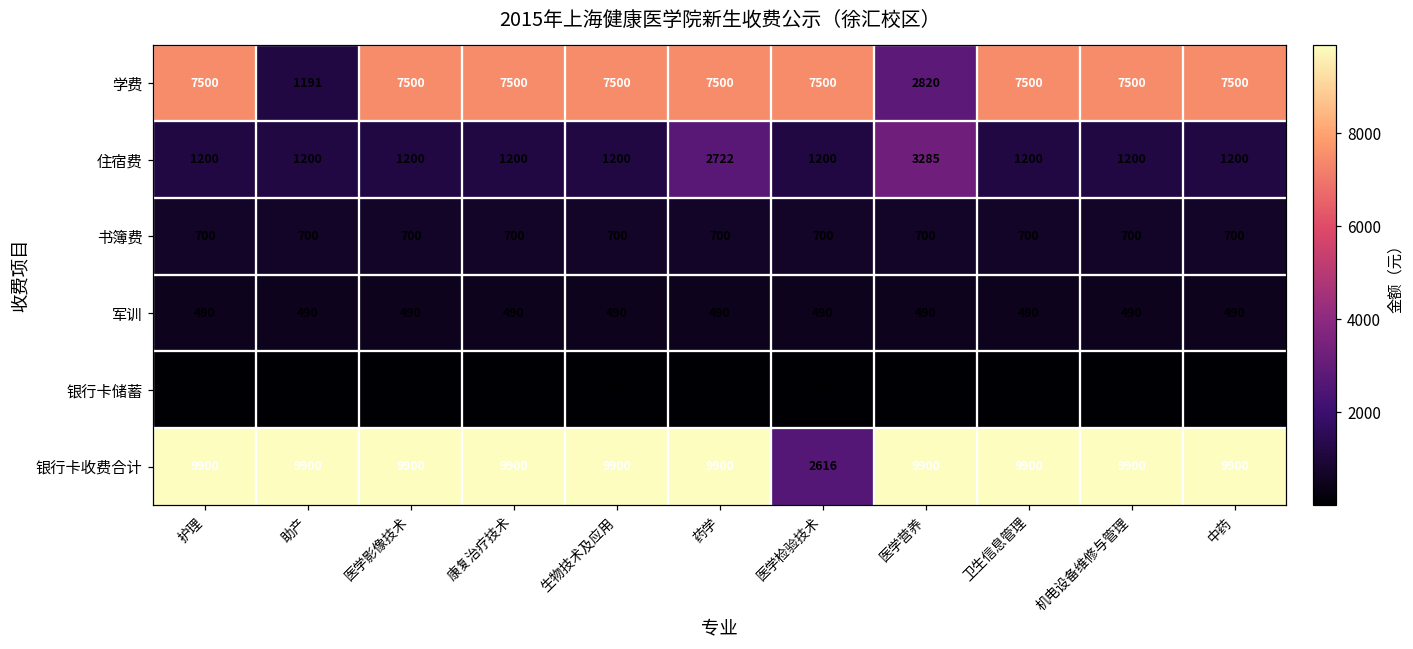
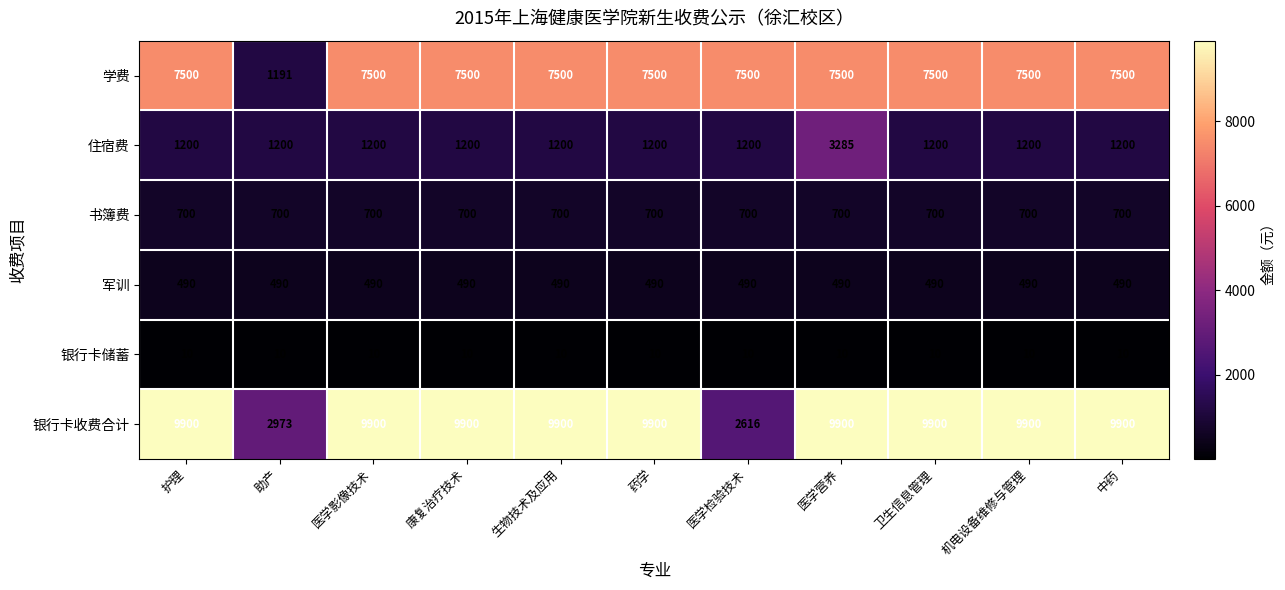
  {
    "学费": {
      "护理": 7500,
      "助产": 1191,
      "医学影像技术": 7500,
      "康复治疗技术": 7500,
      "生物技术及应用": 7500,
      "药学": 7500,
      "医学检验技术": 7500,
-     "医学营养": 2820,
+     "医学营养": 7500,
      "卫生信息管理": 7500,
      "机电设备维修与管理": 7500,
      "中药": 7500
    },
    "住宿费": {
      "护理": 1200,
      "助产": 1200,
      "医学影像技术": 1200,
      "康复治疗技术": 1200,
      "生物技术及应用": 1200,
-     "药学": 2722,
+     "药学": 1200,
      "医学检验技术": 1200,
      "医学营养": 3285,
      "卫生信息管理": 1200,
      "机电设备维修与管理": 1200,
      "中药": 1200
    },
    "银行卡收费合计": {
      "护理": 9900,
-     "助产": 9900,
+     "助产": 2973,
      "医学影像技术": 9900,
      "康复治疗技术": 9900,
      "生物技术及应用": 9900,
      "药学": 9900,
      "医学检验技术": 2616,
      "医学营养": 9900,
      "卫生信息管理": 9900,
      "机电设备维修与管理": 9900,
      "中药": 9900
    }
  }
